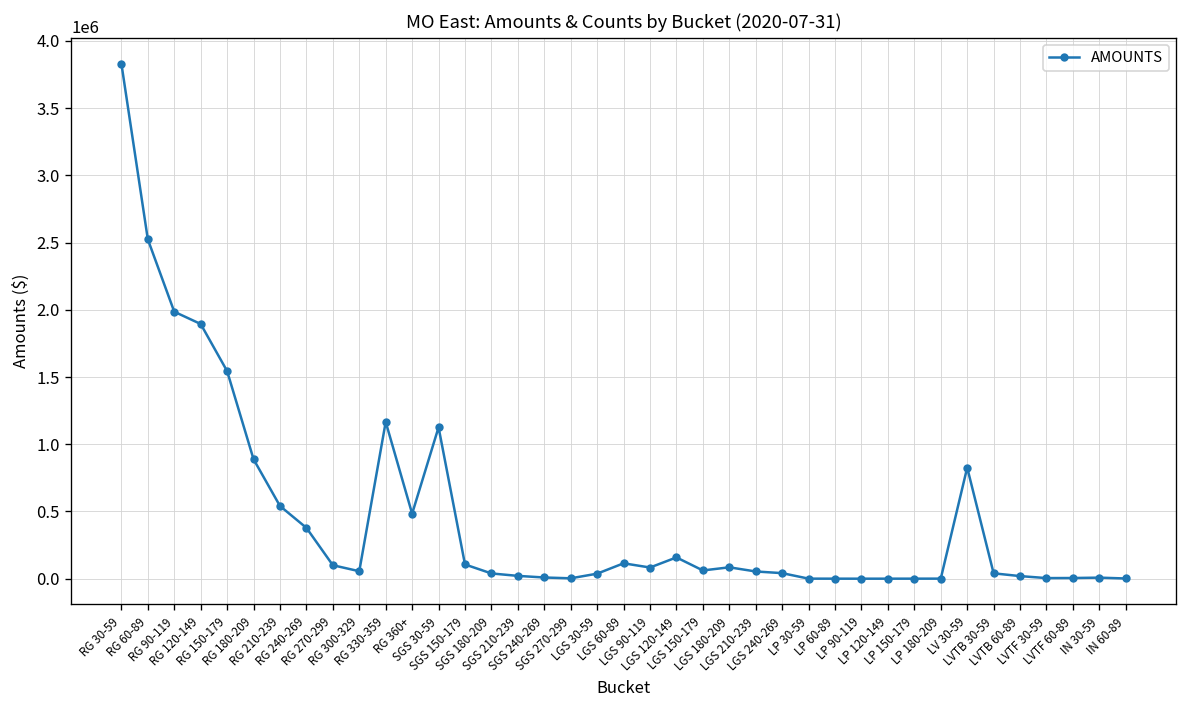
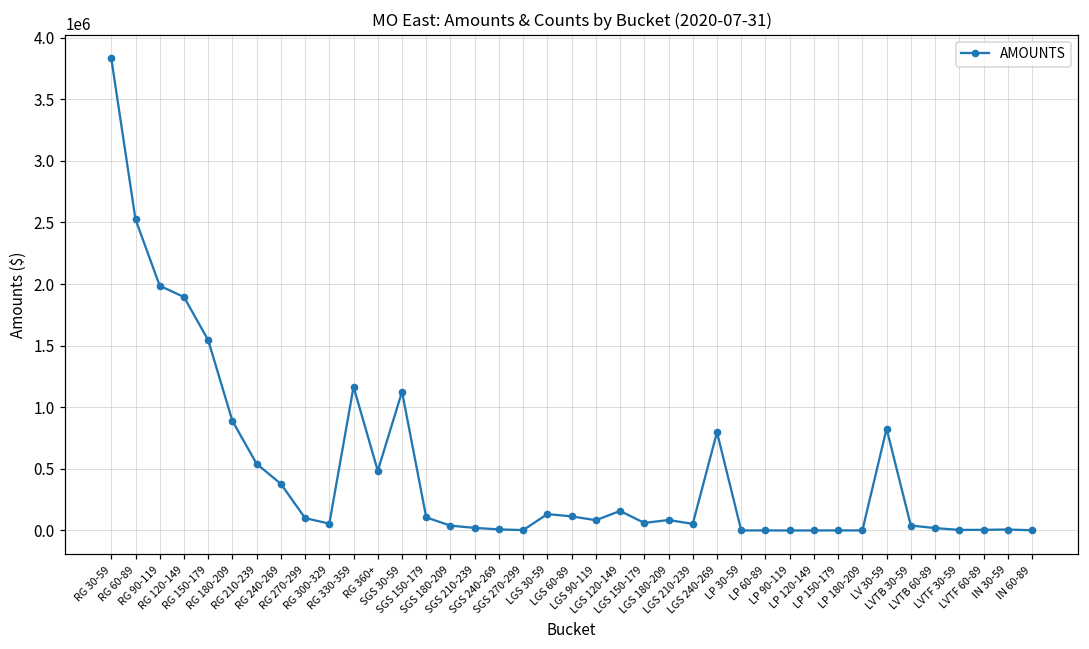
  {
    "RG 30-59": 3830000,
    "RG 60-89": 2520000,
    "RG 90-119": 1990000,
    "RG 120-149": 1890000,
    "RG 150-179": 1540000,
    "RG 180-209": 890000,
    "RG 210-239": 540000,
    "RG 240-269": 380000,
    "RG 270-299": 100000,
    "RG 300-329": 60000,
    "RG 330-359": 1170000,
    "RG 360+": 480000,
    "SGS 30-59": 1130000,
    "SGS 150-179": 110000,
    "SGS 180-209": 40000,
    "SGS 210-239": 20000,
    "SGS 240-269": 10000,
    "SGS 270-299": 0,
-   "LGS 30-59": 40000,
+   "LGS 30-59": 130000,
    "LGS 60-89": 110000,
    "LGS 90-119": 80000,
    "LGS 120-149": 160000,
    "LGS 150-179": 60000,
    "LGS 180-209": 80000,
    "LGS 210-239": 50000,
-   "LGS 240-269": 40000,
+   "LGS 240-269": 800000,
    "LP 30-59": 0,
    "LP 60-89": 0,
    "LP 90-119": 0,
    "LP 120-149": 0,
    "LP 150-179": 0,
    "LP 180-209": 0,
    "LV 30-59": 830000,
    "LVTB 30-59": 40000,
    "LVTB 60-89": 20000,
    "LVTF 30-59": 0,
    "LVTF 60-89": 10000,
    "IN 30-59": 10000,
    "IN 60-89": 0
  }
